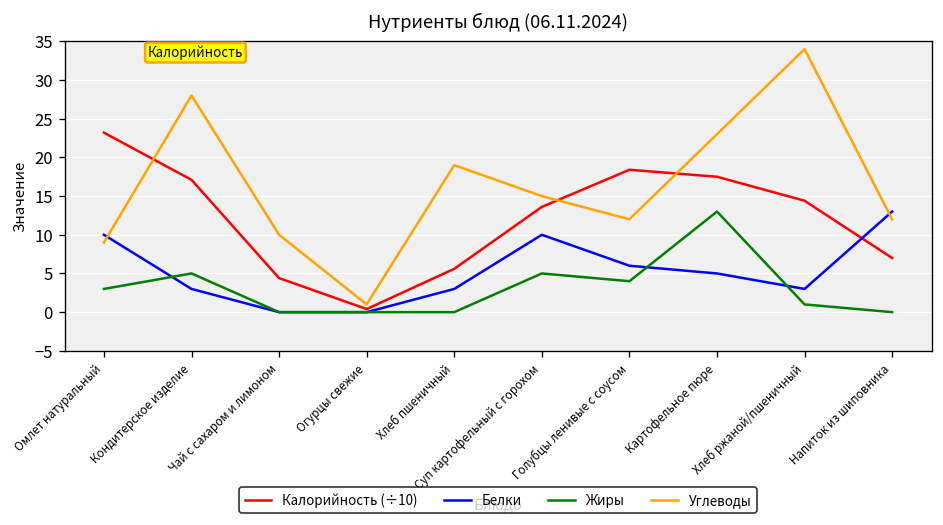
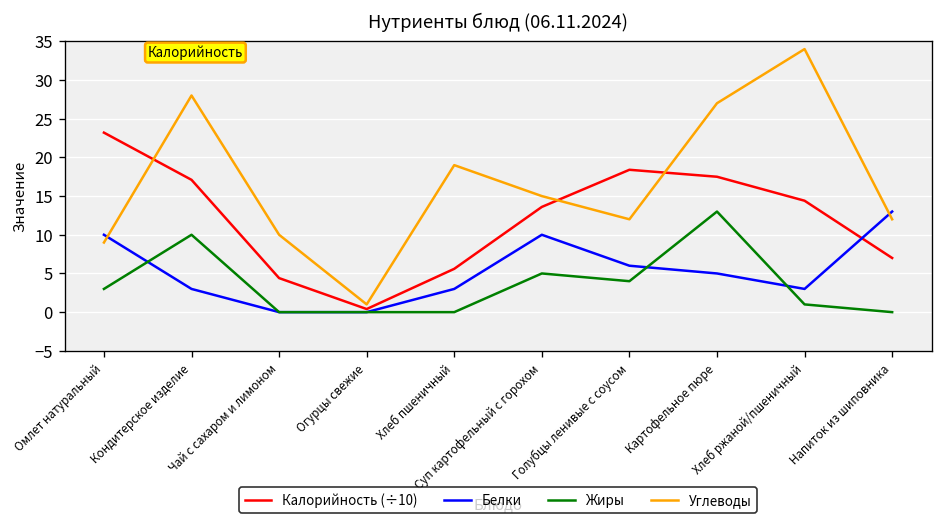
  {
    "Калорийность (÷10)": {
      "Омлет натуральный": 23,
      "Кондитерское изделие": 17,
      "Чай с сахаром и лимоном": 4,
      "Огурцы свежие": 0,
      "Хлеб пшеничный": 6,
      "Суп картофельный с горохом": 14,
      "Голубцы ленивые с соусом": 18,
      "Картофельное пюре": 18,
      "Хлеб ржаной/пшеничный": 14,
      "Напиток из шиповника": 7
    },
    "Белки": {
      "Омлет натуральный": 10,
      "Кондитерское изделие": 3,
      "Хлеб пшеничный": 3,
      "Суп картофельный с горохом": 10,
      "Голубцы ленивые с соусом": 6,
      "Картофельное пюре": 5,
      "Хлеб ржаной/пшеничный": 3,
      "Напиток из шиповника": 13
    },
    "Жиры": {
      "Омлет натуральный": 3,
-     "Кондитерское изделие": 5,
+     "Кондитерское изделие": 10,
      "Хлеб пшеничный": 0,
      "Суп картофельный с горохом": 5,
      "Голубцы ленивые с соусом": 4,
      "Картофельное пюре": 13,
      "Хлеб ржаной/пшеничный": 1,
      "Напиток из шиповника": 0
    },
    "Углеводы": {
      "Омлет натуральный": 9,
      "Кондитерское изделие": 28,
      "Чай с сахаром и лимоном": 10,
      "Огурцы свежие": 1,
      "Хлеб пшеничный": 19,
      "Суп картофельный с горохом": 15,
      "Голубцы ленивые с соусом": 12,
-     "Картофельное пюре": 23,
+     "Картофельное пюре": 27,
      "Хлеб ржаной/пшеничный": 34,
      "Напиток из шиповника": 12
    }
  }
